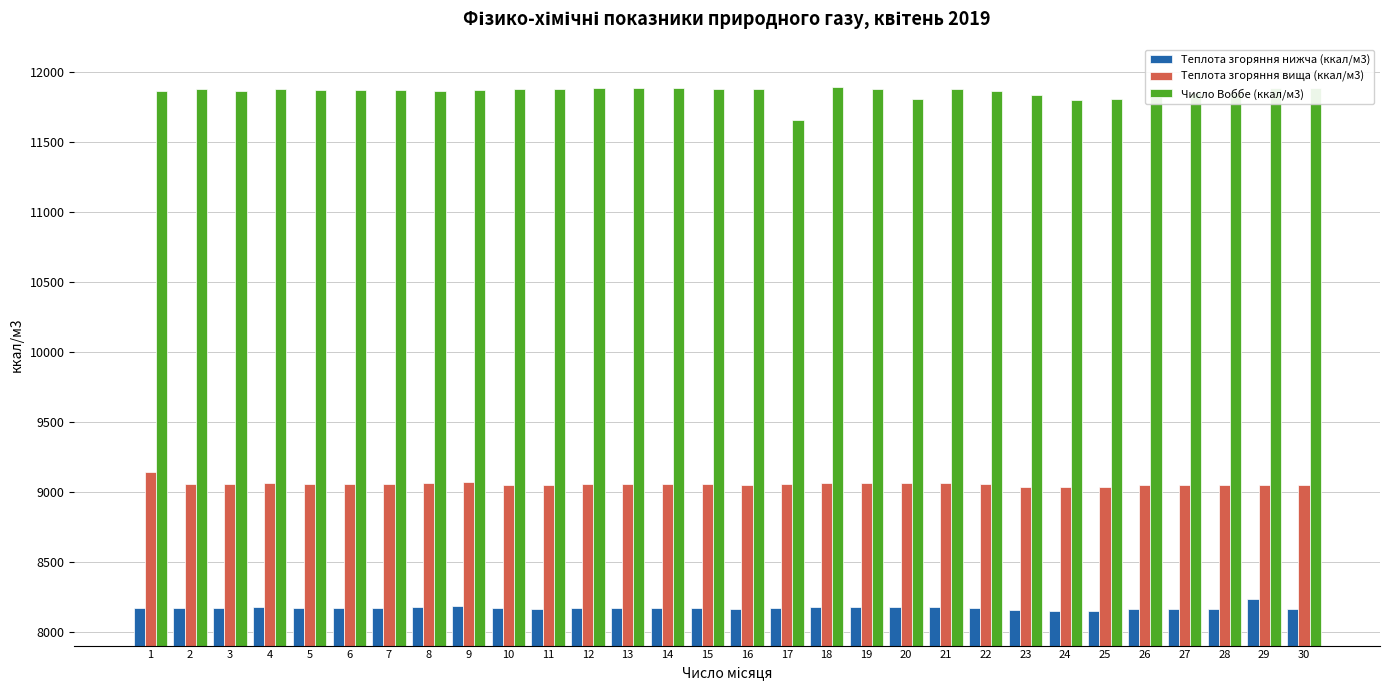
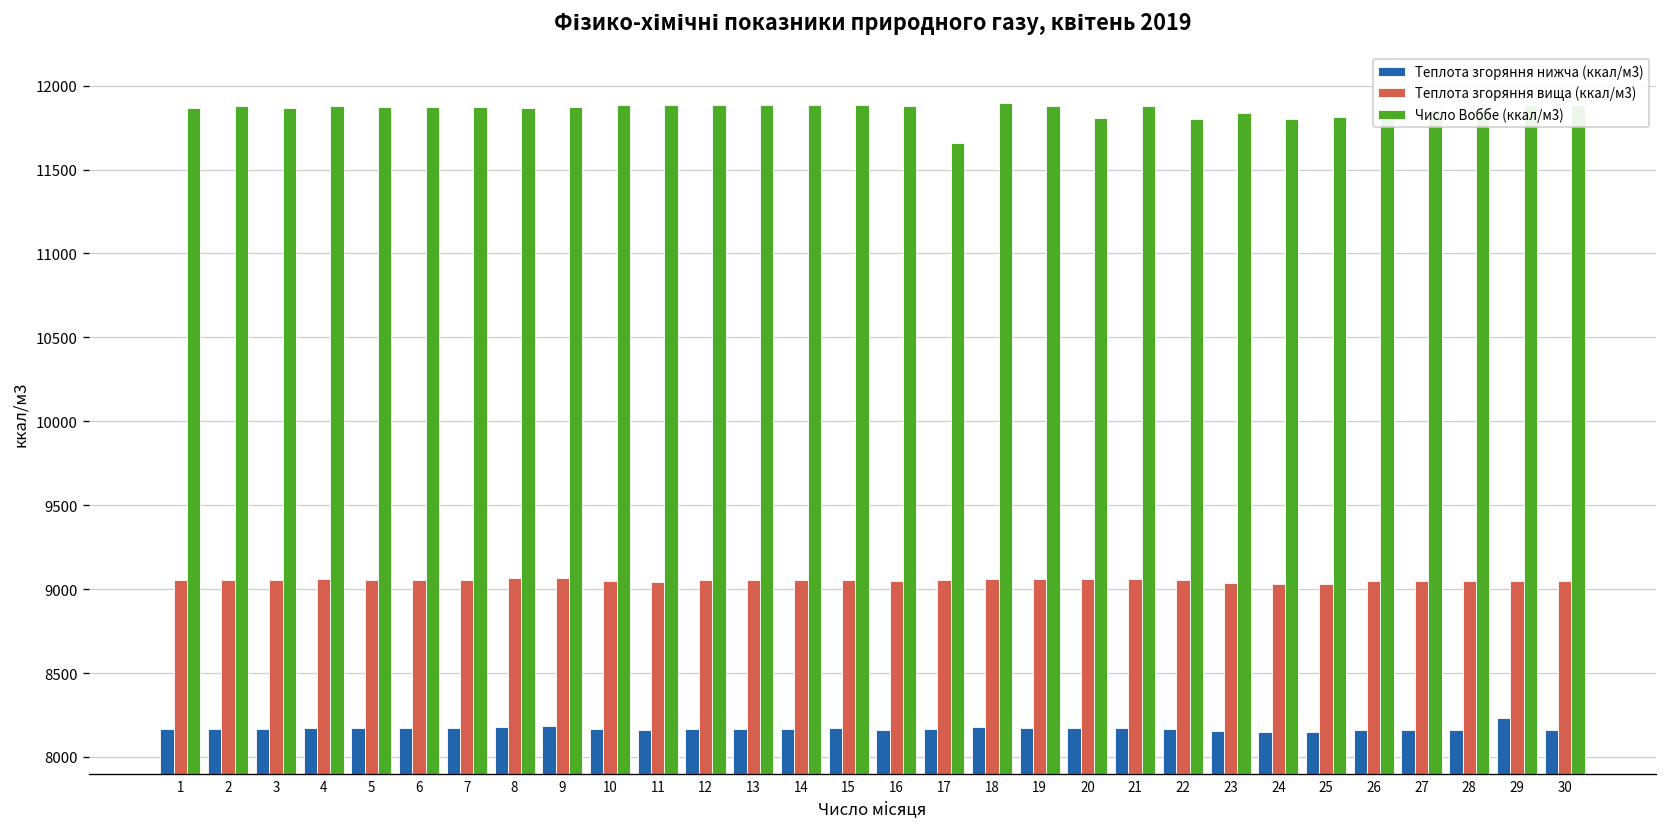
  {
    "Теплота згоряння нижча (ккал/м3)": {
      "1": 8170,
      "2": 8170,
      "3": 8170,
      "4": 8170,
      "5": 8170,
      "6": 8170,
      "7": 8170,
      "8": 8180,
      "9": 8180,
      "10": 8170,
      "11": 8160,
      "12": 8170,
      "13": 8170,
      "14": 8170,
      "15": 8170,
      "16": 8160,
      "17": 8170,
      "18": 8180,
      "19": 8170,
      "20": 8170,
      "21": 8170,
      "22": 8170,
      "23": 8150,
      "24": 8150,
      "25": 8150,
      "26": 8160,
      "27": 8160,
      "28": 8160,
      "29": 8230,
      "30": 8160
    },
    "Теплота згоряння вища (ккал/м3)": {
-     "1": 9140,
+     "1": 9050,
      "2": 9050,
      "3": 9050,
      "4": 9060,
      "5": 9060,
      "6": 9060,
      "7": 9060,
      "8": 9060,
      "9": 9070,
      "10": 9050,
      "11": 9050,
      "12": 9050,
      "13": 9050,
      "14": 9050,
      "15": 9060,
      "16": 9050,
      "17": 9050,
      "18": 9060,
      "19": 9060,
      "20": 9060,
      "21": 9060,
      "22": 9050,
      "23": 9040,
      "24": 9030,
      "25": 9030,
      "26": 9050,
      "27": 9050,
      "28": 9050,
      "29": 9050,
      "30": 9050
    },
    "Число Воббе (ккал/м3)": {
      "1": 11870,
      "2": 11880,
      "3": 11870,
      "4": 11880,
      "5": 11870,
      "6": 11870,
      "7": 11870,
      "8": 11870,
      "9": 11870,
      "10": 11880,
      "11": 11880,
      "12": 11890,
      "13": 11890,
      "14": 11890,
      "15": 11880,
      "16": 11880,
      "17": 11660,
      "18": 11890,
      "19": 11880,
      "20": 11810,
      "21": 11880,
-     "22": 11870,
+     "22": 11800,
      "23": 11830,
      "24": 11800,
      "25": 11810
    }
  }
